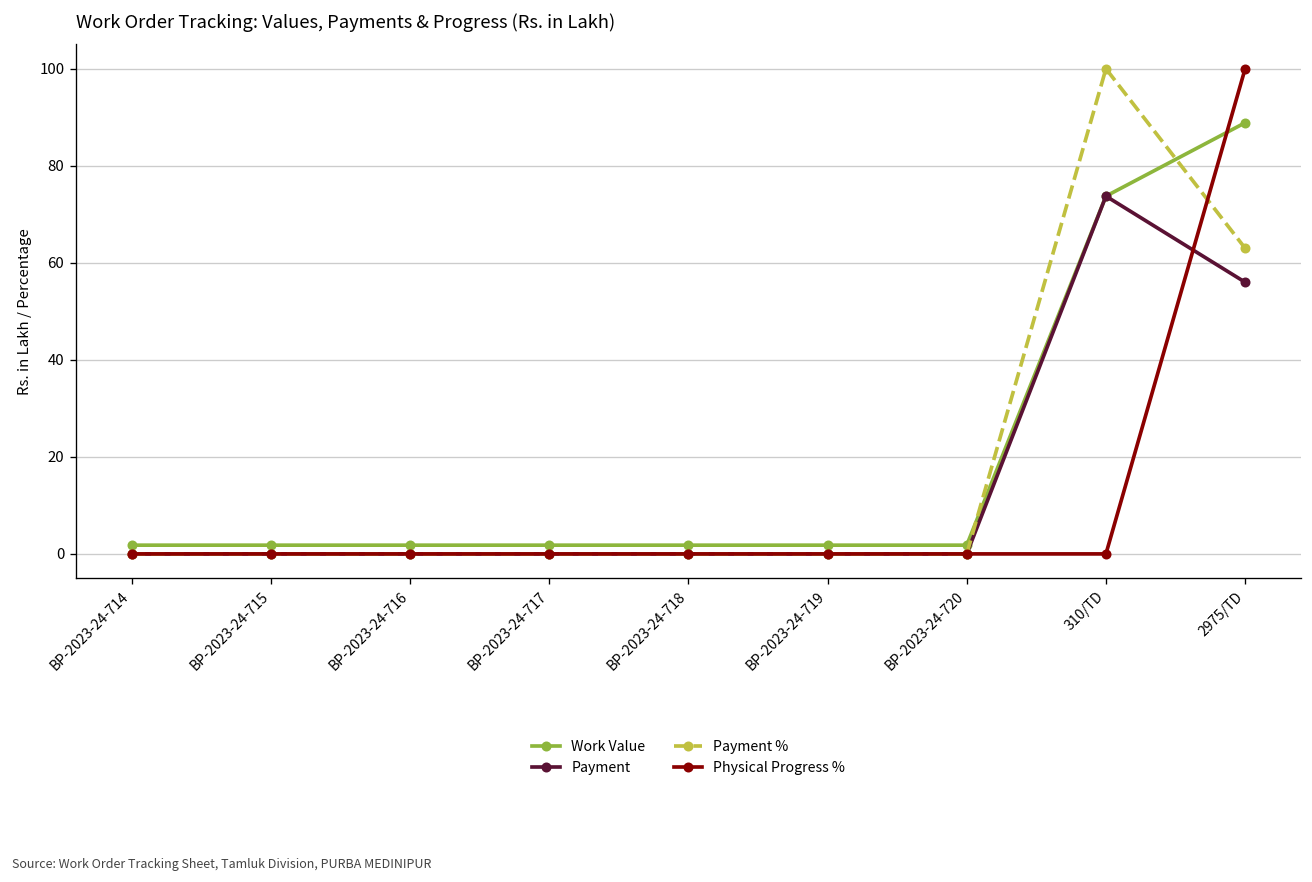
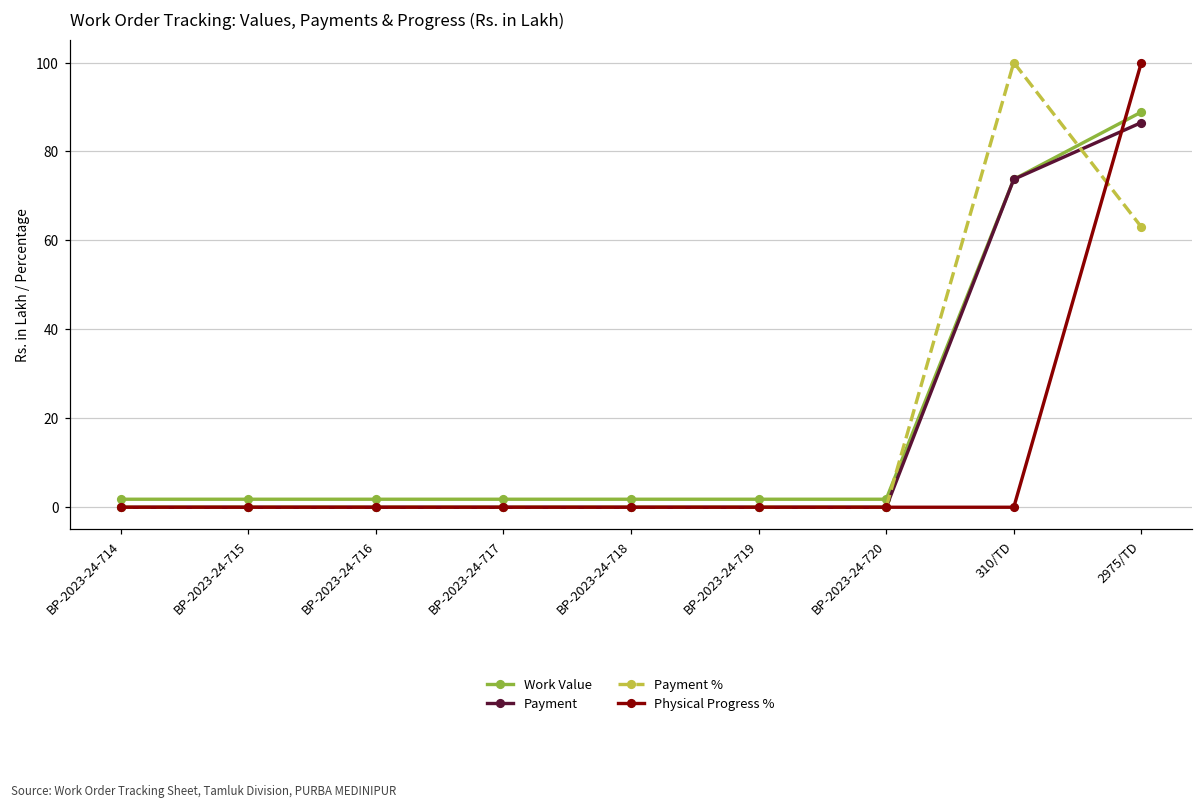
  {
    "Payment": {
-     "2975/TD": 56
+     "2975/TD": 87
    },
    "Physical Progress %": {
      "310/TD": 0,
      "2975/TD": 100
    }
  }
